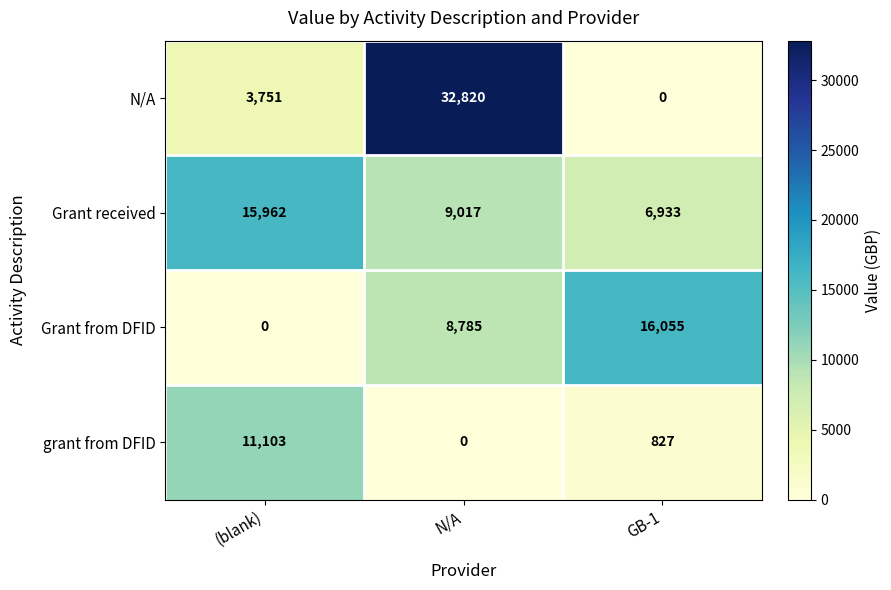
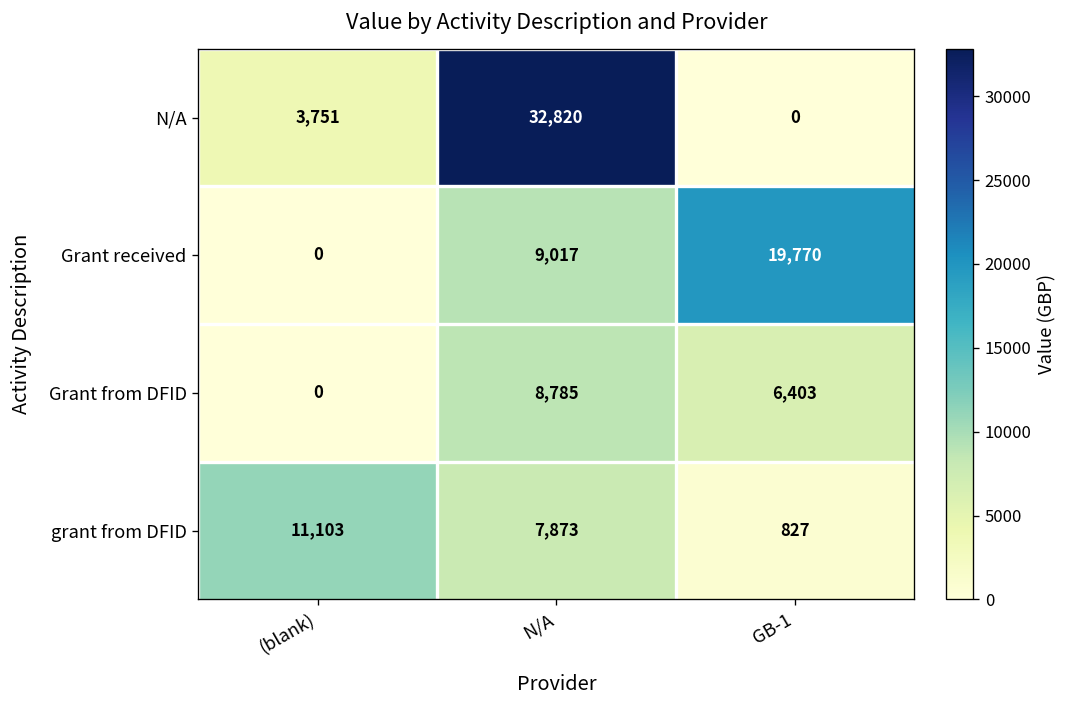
  {
    "N/A": {
      "(blank)": "3,751",
      "N/A": "32,820",
      "GB-1": "0"
    },
    "Grant received": {
-     "(blank)": "15,962",
+     "(blank)": "0",
      "N/A": "9,017",
-     "GB-1": "6,933"
+     "GB-1": "19,770"
    },
    "Grant from DFID": {
      "(blank)": "0",
      "N/A": "8,785",
-     "GB-1": "16,055"
+     "GB-1": "6,403"
    },
    "grant from DFID": {
      "(blank)": "11,103",
-     "N/A": "0",
+     "N/A": "7,873",
      "GB-1": "827"
    }
  }
